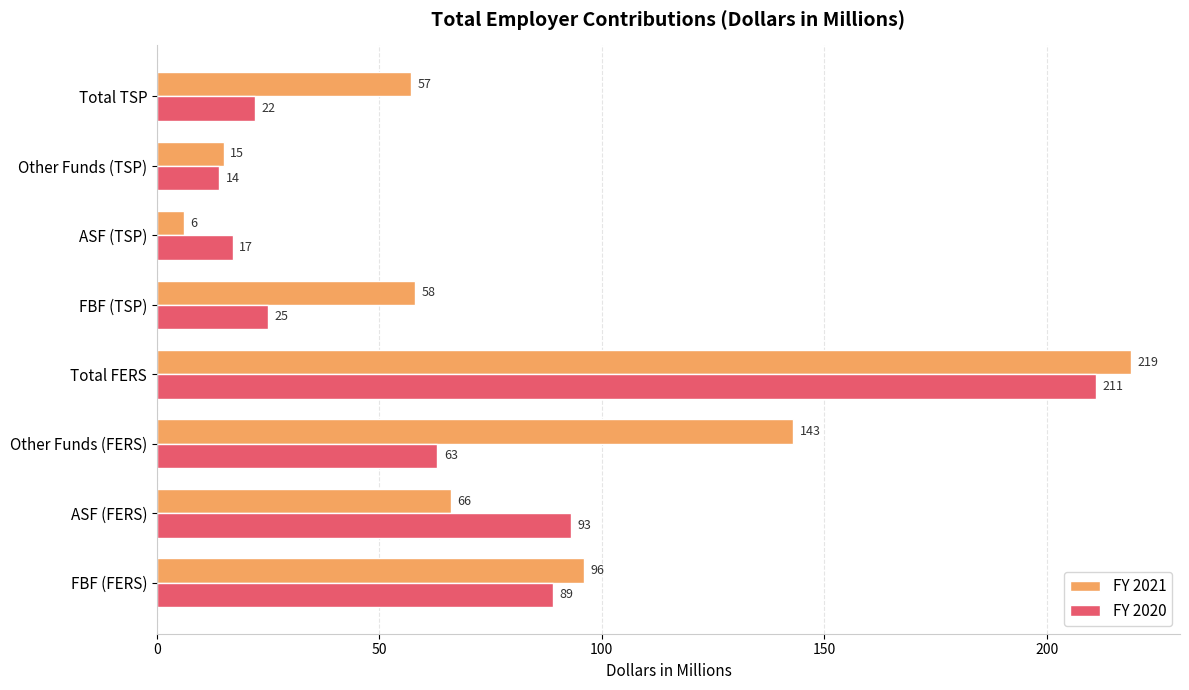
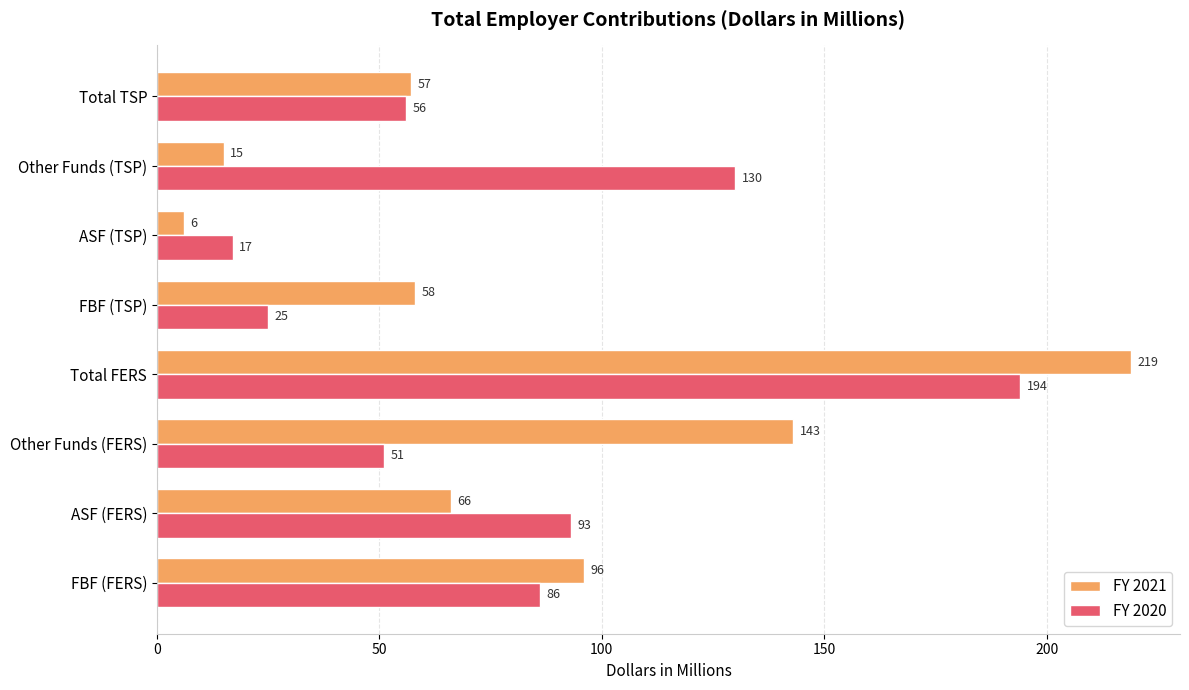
  {
    "FY 2021": {
      "Total TSP": 57,
      "Other Funds (TSP)": 15,
      "ASF (TSP)": 6,
      "FBF (TSP)": 58,
      "Total FERS": 219,
      "Other Funds (FERS)": 143,
      "ASF (FERS)": 66,
      "FBF (FERS)": 96
    },
    "FY 2020": {
-     "Total TSP": 22,
-     "Other Funds (TSP)": 14,
+     "Total TSP": 56,
+     "Other Funds (TSP)": 130,
      "ASF (TSP)": 17,
      "FBF (TSP)": 25,
-     "Total FERS": 211,
-     "Other Funds (FERS)": 63,
+     "Total FERS": 194,
+     "Other Funds (FERS)": 51,
      "ASF (FERS)": 93,
-     "FBF (FERS)": 89
+     "FBF (FERS)": 86
    }
  }
